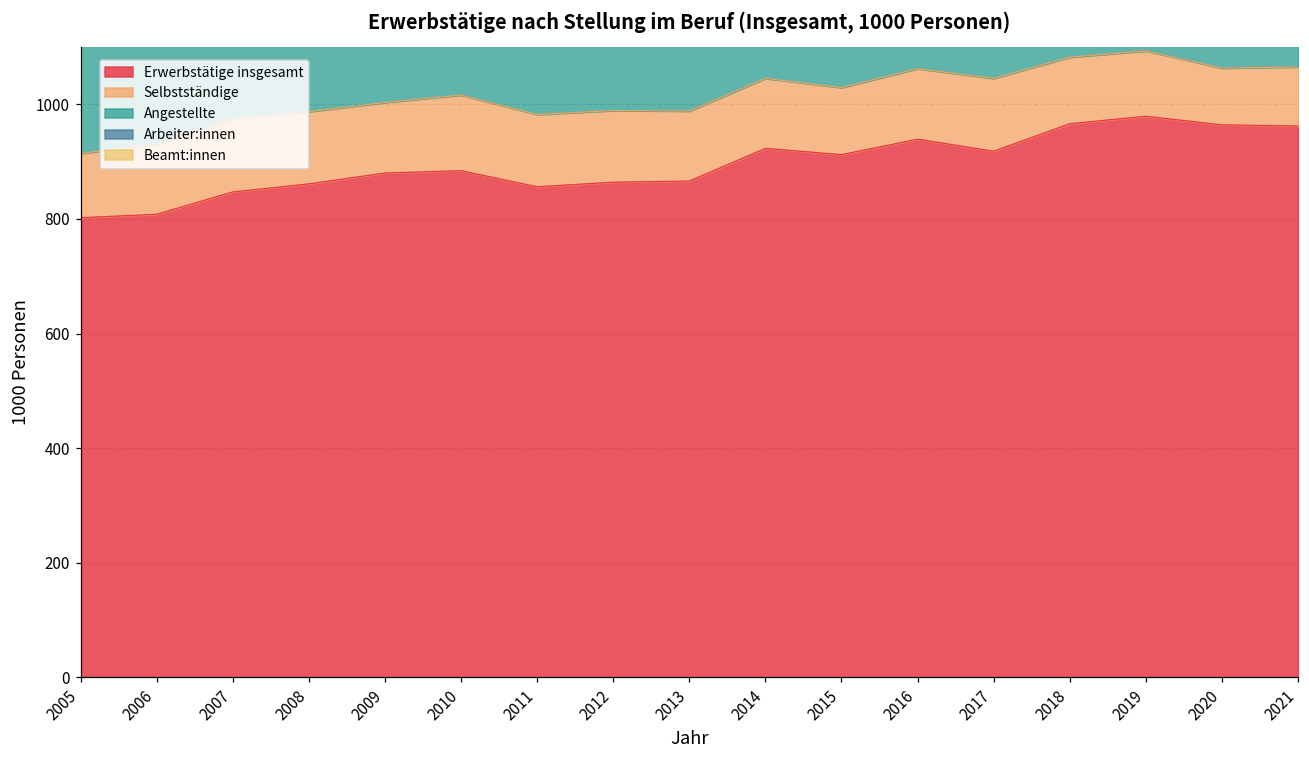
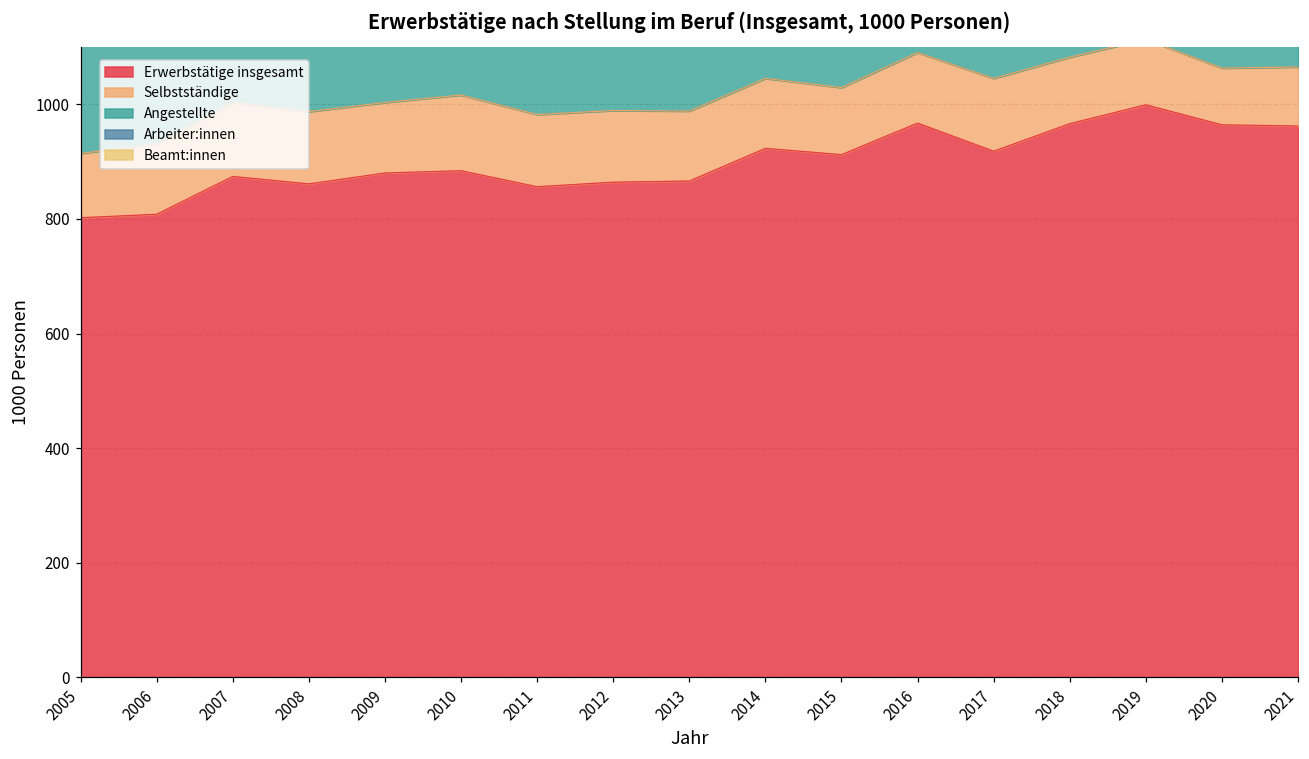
  {
    "Erwerbstätige insgesamt": {
      "2005": 800,
      "2006": 810,
-     "2007": 850,
+     "2007": 870,
      "2008": 860,
      "2009": 880,
      "2010": 880,
      "2011": 860,
      "2012": 860,
      "2013": 870,
      "2014": 920,
      "2015": 910,
-     "2016": 940,
+     "2016": 970,
      "2017": 920,
      "2018": 970,
-     "2019": 980,
+     "2019": 1000,
      "2020": 960,
      "2021": 960
    }
  }
